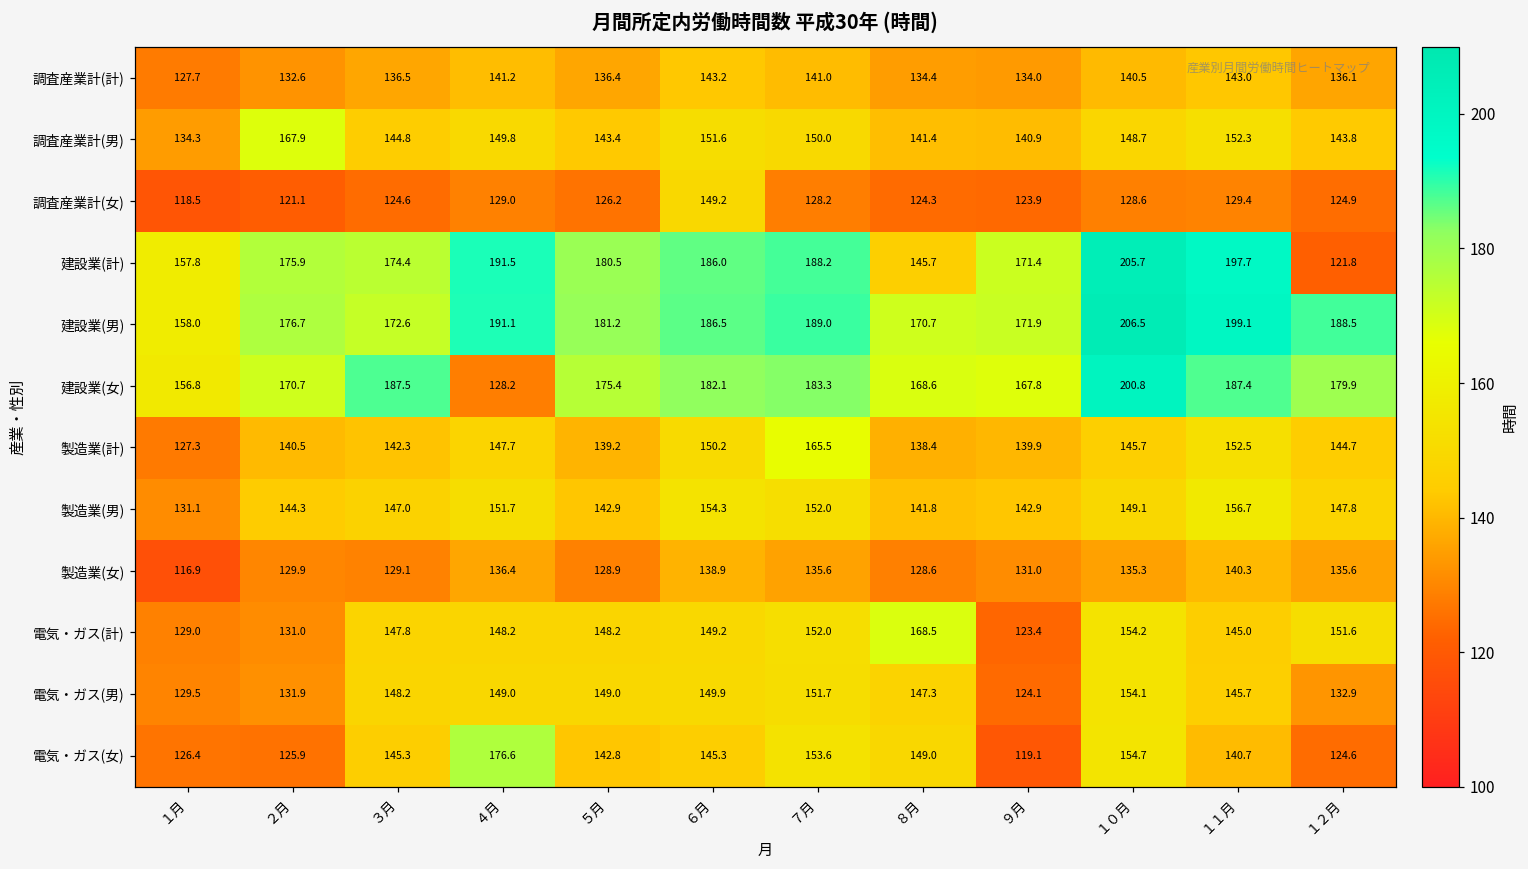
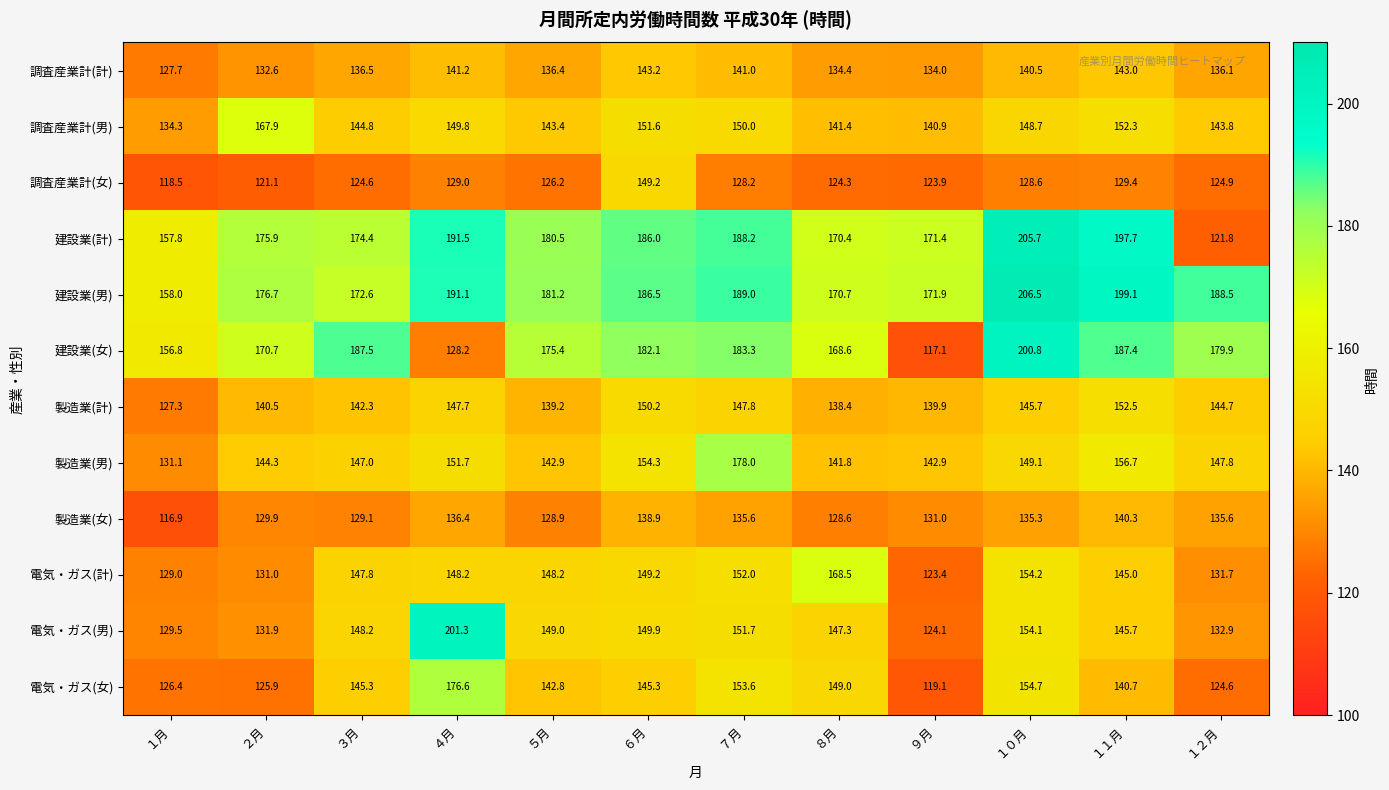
  {
    "調査産業計(計)": {
      "１月": 127.7,
      "２月": 132.6,
      "３月": 136.5,
      "４月": 141.2,
      "５月": 136.4,
      "６月": 143.2,
      "７月": 141.0,
      "８月": 134.4,
      "９月": 134.0,
      "１０月": 140.5,
      "１２月": 136.1
    },
    "調査産業計(男)": {
      "１月": 134.3,
      "２月": 167.9,
      "３月": 144.8,
      "４月": 149.8,
      "５月": 143.4,
      "６月": 151.6,
      "７月": 150.0,
      "８月": 141.4,
      "９月": 140.9,
      "１０月": 148.7,
      "１１月": 152.3,
      "１２月": 143.8
    },
    "調査産業計(女)": {
      "１月": 118.5,
      "２月": 121.1,
      "３月": 124.6,
      "４月": 129.0,
      "５月": 126.2,
      "６月": 149.2,
      "７月": 128.2,
      "８月": 124.3,
      "９月": 123.9,
      "１０月": 128.6,
      "１１月": 129.4,
      "１２月": 124.9
    },
    "建設業(計)": {
      "１月": 157.8,
      "２月": 175.9,
      "３月": 174.4,
      "４月": 191.5,
      "５月": 180.5,
      "６月": 186.0,
      "７月": 188.2,
-     "８月": 145.7,
+     "８月": 170.4,
      "９月": 171.4,
      "１０月": 205.7,
      "１１月": 197.7,
      "１２月": 121.8
    },
    "建設業(男)": {
      "１月": 158.0,
      "２月": 176.7,
      "３月": 172.6,
      "４月": 191.1,
      "５月": 181.2,
      "６月": 186.5,
      "７月": 189.0,
      "８月": 170.7,
      "９月": 171.9,
      "１０月": 206.5,
      "１１月": 199.1,
      "１２月": 188.5
    },
    "建設業(女)": {
      "１月": 156.8,
      "２月": 170.7,
      "３月": 187.5,
      "４月": 128.2,
      "５月": 175.4,
      "６月": 182.1,
      "７月": 183.3,
      "８月": 168.6,
-     "９月": 167.8,
+     "９月": 117.1,
      "１０月": 200.8,
      "１１月": 187.4,
      "１２月": 179.9
    },
    "製造業(計)": {
      "１月": 127.3,
      "２月": 140.5,
      "３月": 142.3,
      "４月": 147.7,
      "５月": 139.2,
      "６月": 150.2,
-     "７月": 165.5,
+     "７月": 147.8,
      "８月": 138.4,
      "９月": 139.9,
      "１０月": 145.7,
      "１１月": 152.5,
      "１２月": 144.7
    },
    "製造業(男)": {
      "１月": 131.1,
      "２月": 144.3,
      "３月": 147.0,
      "４月": 151.7,
      "５月": 142.9,
      "６月": 154.3,
-     "７月": 152.0,
+     "７月": 178.0,
      "８月": 141.8,
      "９月": 142.9,
      "１０月": 149.1,
      "１１月": 156.7,
      "１２月": 147.8
    },
    "製造業(女)": {
      "１月": 116.9,
      "２月": 129.9,
      "３月": 129.1,
      "４月": 136.4,
      "５月": 128.9,
      "６月": 138.9,
      "７月": 135.6,
      "８月": 128.6,
      "９月": 131.0,
      "１０月": 135.3,
      "１１月": 140.3,
      "１２月": 135.6
    },
    "電気・ガス(計)": {
      "１月": 129.0,
      "２月": 131.0,
      "３月": 147.8,
      "４月": 148.2,
      "５月": 148.2,
      "６月": 149.2,
      "７月": 152.0,
      "８月": 168.5,
      "９月": 123.4,
      "１０月": 154.2,
      "１１月": 145.0,
-     "１２月": 151.6
+     "１２月": 131.7
    },
    "電気・ガス(男)": {
      "１月": 129.5,
      "２月": 131.9,
      "３月": 148.2,
-     "４月": 149.0,
+     "４月": 201.3,
      "５月": 149.0,
      "６月": 149.9,
      "７月": 151.7,
      "８月": 147.3,
      "９月": 124.1,
      "１０月": 154.1,
      "１１月": 145.7,
      "１２月": 132.9
    },
    "電気・ガス(女)": {
      "１月": 126.4,
      "２月": 125.9,
      "３月": 145.3,
      "４月": 176.6,
      "５月": 142.8,
      "６月": 145.3,
      "７月": 153.6,
      "８月": 149.0,
      "９月": 119.1,
      "１０月": 154.7,
      "１１月": 140.7,
      "１２月": 124.6
    }
  }
